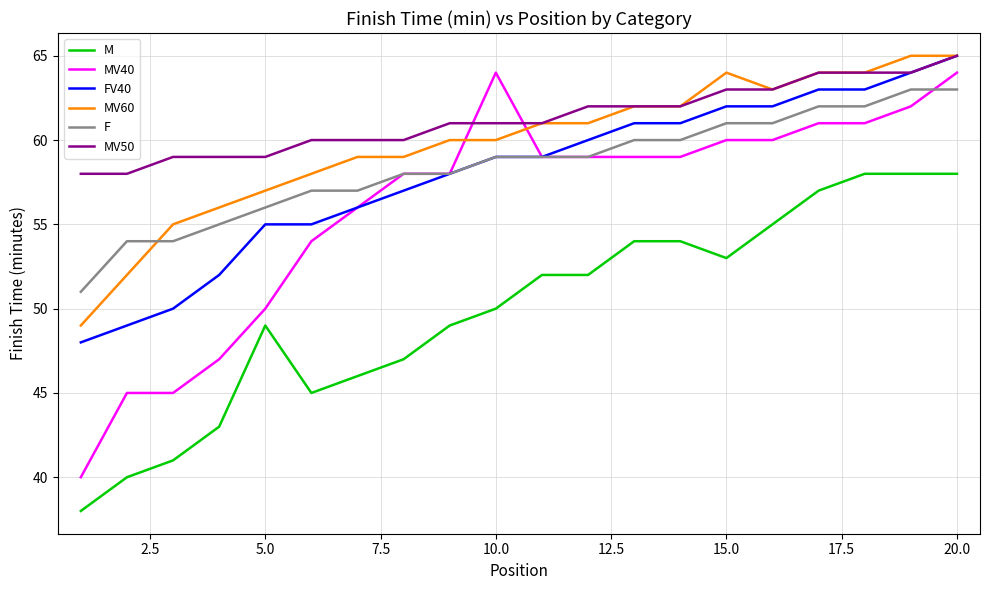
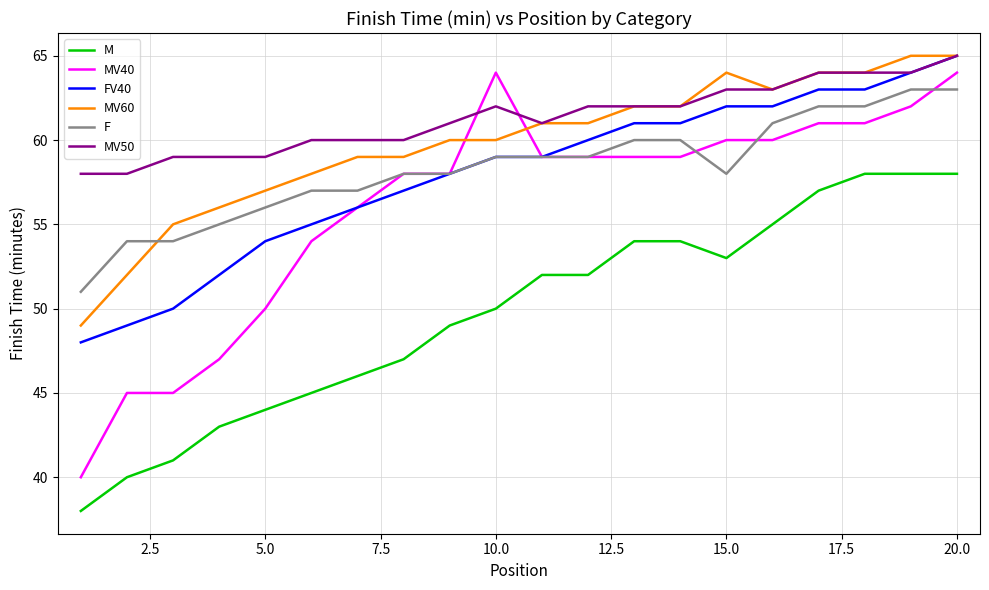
  {
    "M": {
-     "5.0": 49,
+     "5.0": 44,
      "10.0": 50,
      "15.0": 53,
      "20.0": 58
    },
    "MV40": {
      "5.0": 50,
      "10.0": 64,
      "15.0": 60,
      "20.0": 64
    },
    "FV40": {
-     "5.0": 55,
+     "5.0": 54,
      "15.0": 62
    },
    "MV60": {
      "5.0": 57,
      "10.0": 60,
      "15.0": 64
    },
    "F": {
      "5.0": 56,
-     "15.0": 61,
+     "15.0": 58,
      "20.0": 63
    },
    "MV50": {
      "5.0": 59,
-     "10.0": 61,
+     "10.0": 62,
      "15.0": 63
    }
  }
